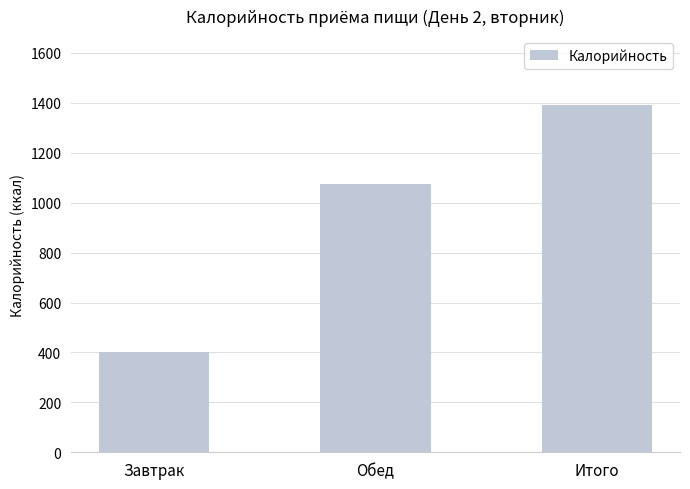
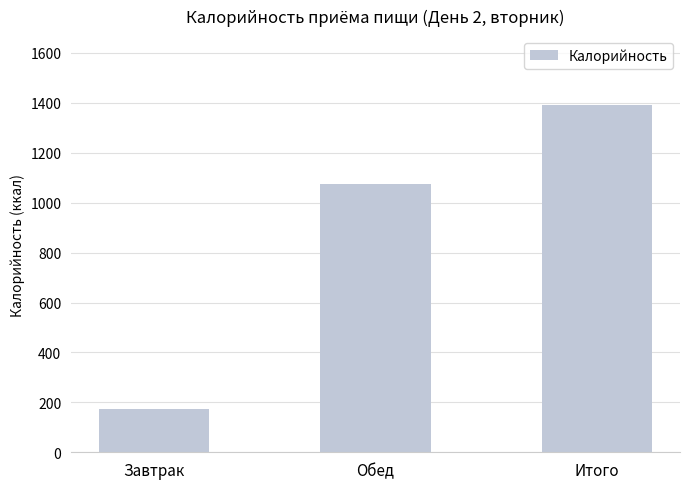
  {
-   "Завтрак": 400,
+   "Завтрак": 170,
    "Обед": 1080,
    "Итого": 1390
  }
